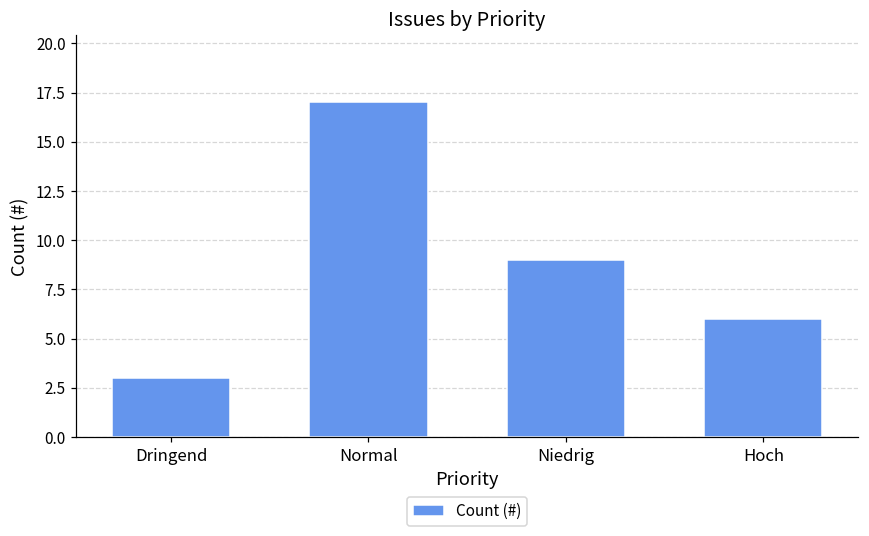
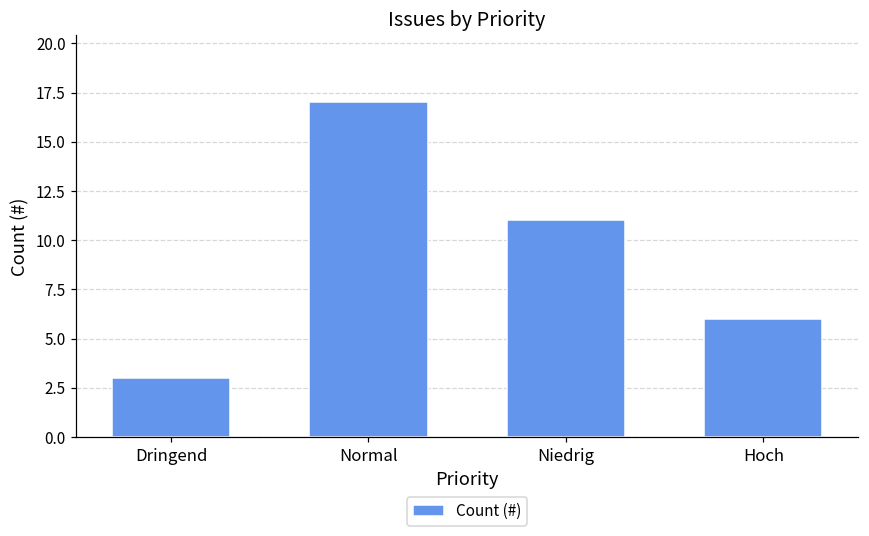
  {
    "Dringend": 3,
    "Normal": 17,
-   "Niedrig": 9,
+   "Niedrig": 11,
    "Hoch": 6
  }
